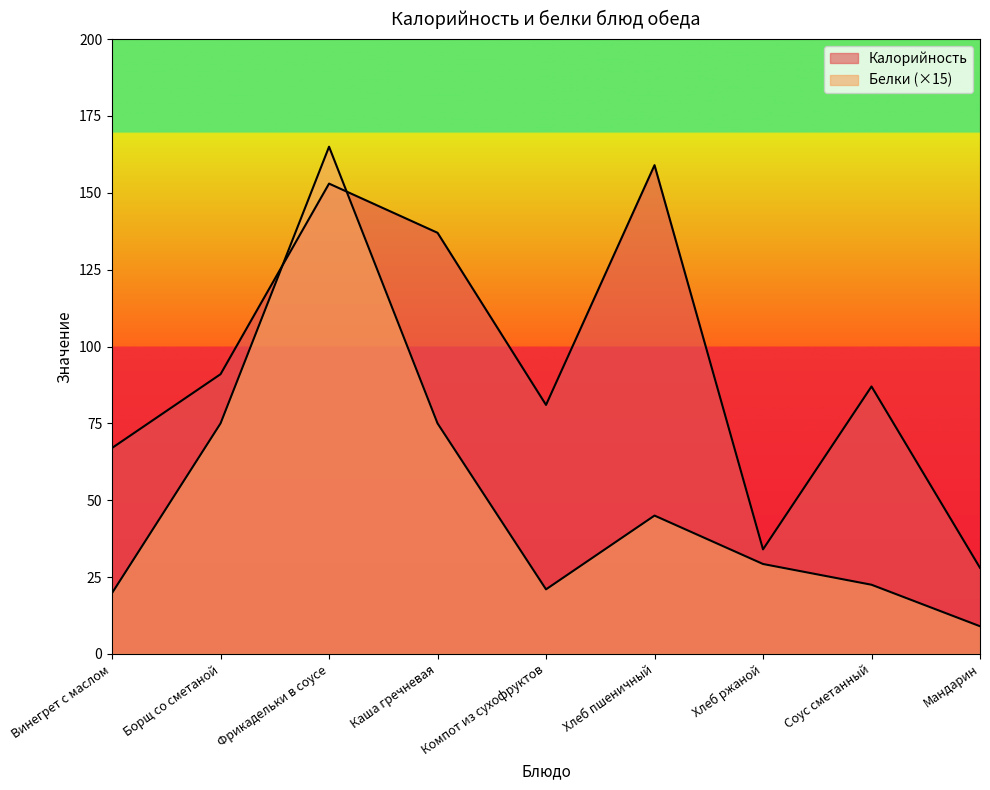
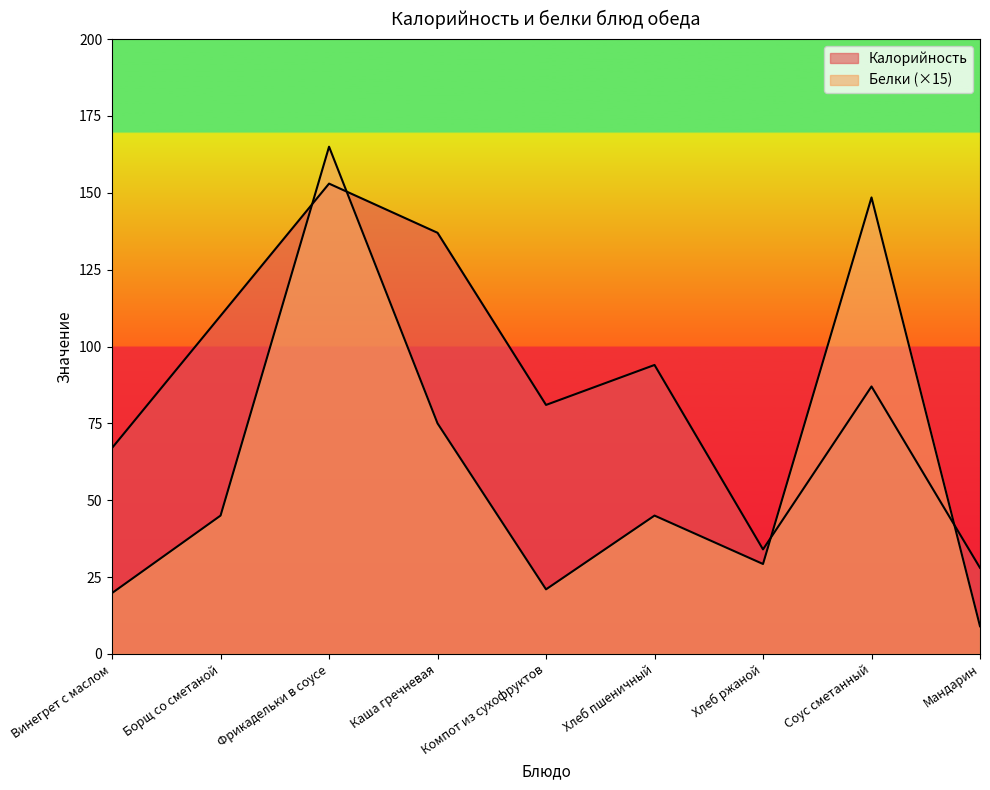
  {
    "Калорийность": {
      "Винегрет с маслом": 67,
-     "Борщ со сметаной": 91,
+     "Борщ со сметаной": 110,
      "Фрикадельки в соусе": 153,
      "Каша гречневая": 137,
      "Компот из сухофруктов": 81,
-     "Хлеб пшеничный": 159,
+     "Хлеб пшеничный": 94,
      "Хлеб ржаной": 34,
      "Соус сметанный": 87,
      "Мандарин": 28
    },
    "Белки (×15)": {
      "Винегрет с маслом": 20,
-     "Борщ со сметаной": 75,
+     "Борщ со сметаной": 45,
      "Фрикадельки в соусе": 165,
      "Каша гречневая": 75,
      "Компот из сухофруктов": 21,
      "Хлеб пшеничный": 45,
      "Хлеб ржаной": 29,
-     "Соус сметанный": 23,
+     "Соус сметанный": 149,
      "Мандарин": 9
    }
  }
